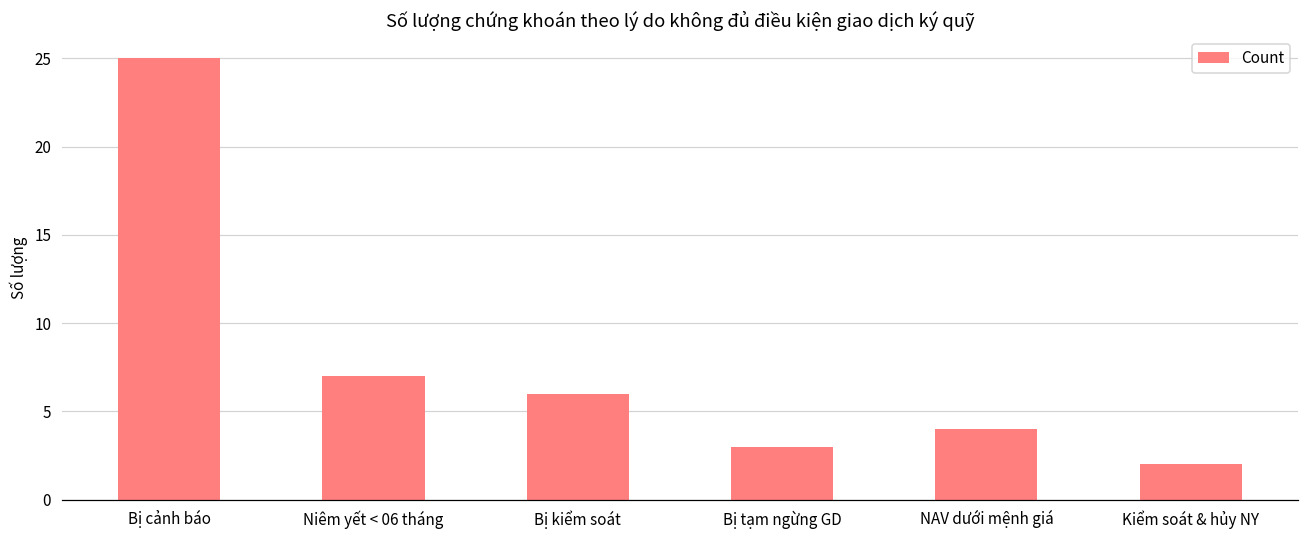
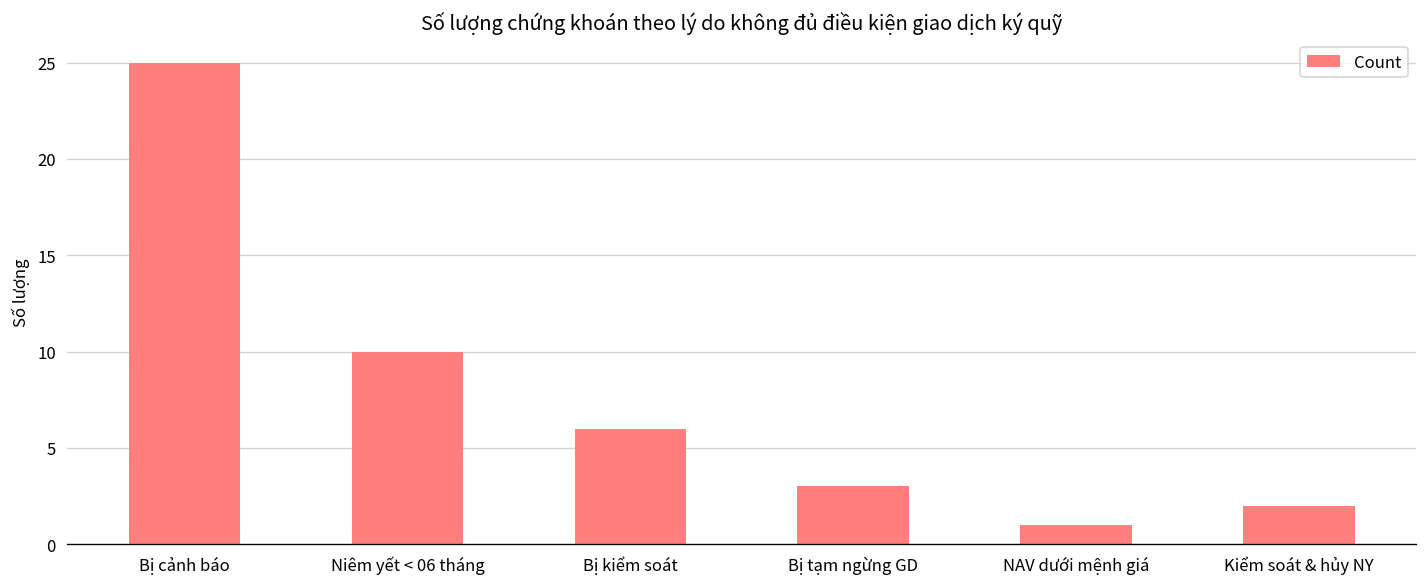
  {
    "Bị cảnh báo": 25,
-   "Niêm yết < 06 tháng": 7,
+   "Niêm yết < 06 tháng": 10,
    "Bị kiểm soát": 6,
    "Bị tạm ngừng GD": 3,
-   "NAV dưới mệnh giá": 4,
+   "NAV dưới mệnh giá": 1,
    "Kiểm soát & hủy NY": 2
  }
